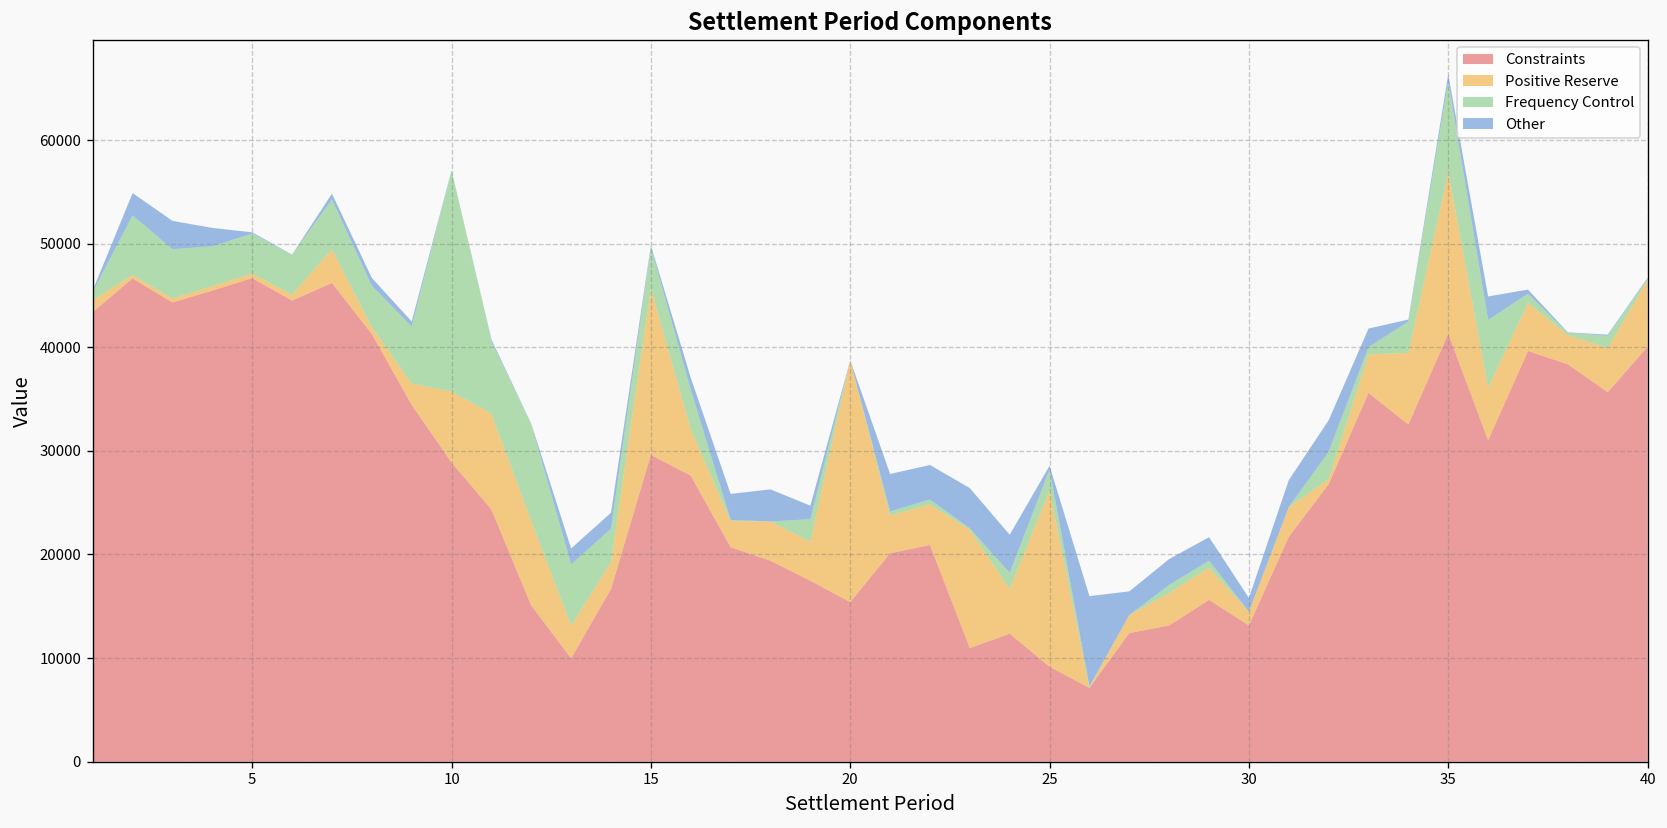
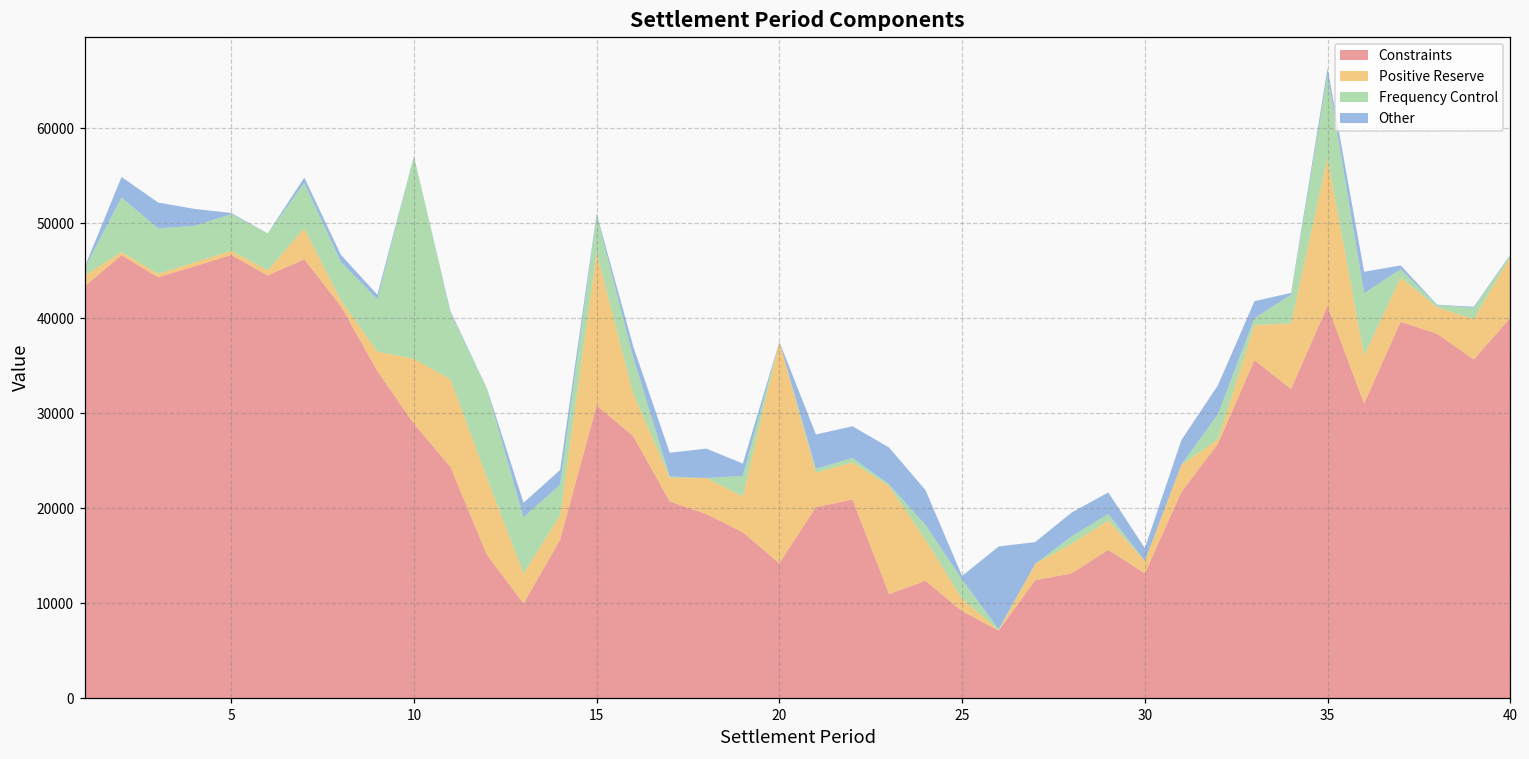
  {
    "Constraints": {
      "5": 47000,
      "10": 29000,
-     "15": 30000,
-     "20": 15000,
+     "15": 31000,
+     "20": 14000,
      "25": 9000,
      "30": 13000,
      "35": 41000,
      "40": 40000
    },
    "Positive Reserve": {
      "5": 0,
      "10": 7000,
      "15": 16000,
-     "25": 17000,
+     "25": 1000,
      "35": 16000
    },
    "Frequency Control": {
      "25": 2000,
      "35": 9000
    },
    "Other": {
      "25": 0,
      "30": 1000,
      "35": 1000
    }
  }
